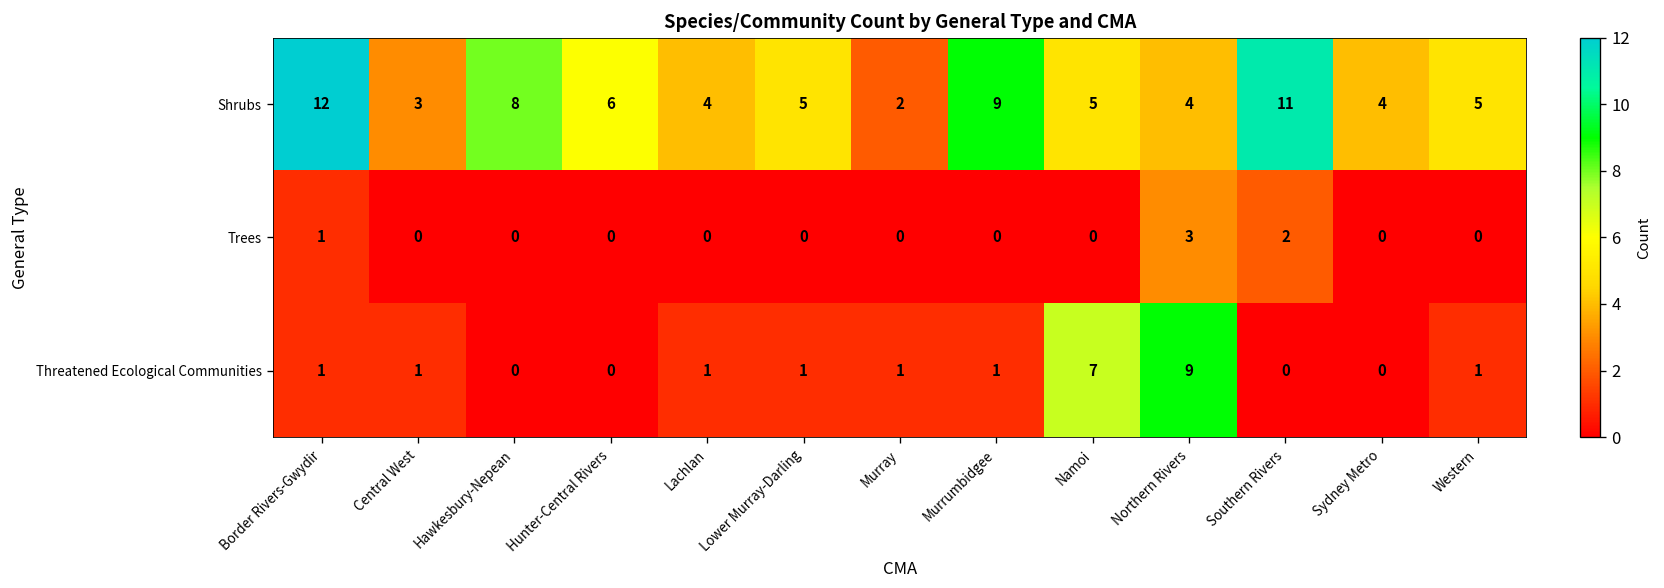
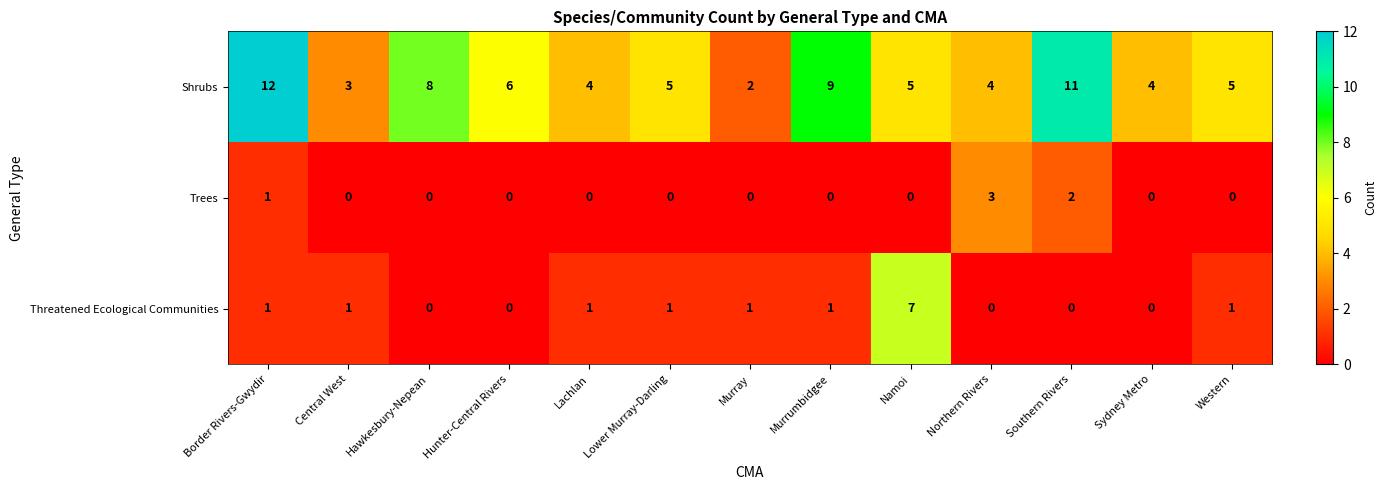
  {
    "Shrubs": {
      "Border Rivers-Gwydir": 12,
      "Central West": 3,
      "Hawkesbury-Nepean": 8,
      "Hunter-Central Rivers": 6,
      "Lachlan": 4,
      "Lower Murray-Darling": 5,
      "Murray": 2,
      "Murrumbidgee": 9,
      "Namoi": 5,
      "Northern Rivers": 4,
      "Southern Rivers": 11,
      "Sydney Metro": 4,
      "Western": 5
    },
    "Trees": {
      "Border Rivers-Gwydir": 1,
      "Central West": 0,
      "Hawkesbury-Nepean": 0,
      "Hunter-Central Rivers": 0,
      "Lachlan": 0,
      "Lower Murray-Darling": 0,
      "Murray": 0,
      "Murrumbidgee": 0,
      "Namoi": 0,
      "Northern Rivers": 3,
      "Southern Rivers": 2,
      "Sydney Metro": 0,
      "Western": 0
    },
    "Threatened Ecological Communities": {
      "Border Rivers-Gwydir": 1,
      "Central West": 1,
      "Hawkesbury-Nepean": 0,
      "Hunter-Central Rivers": 0,
      "Lachlan": 1,
      "Lower Murray-Darling": 1,
      "Murray": 1,
      "Murrumbidgee": 1,
      "Namoi": 7,
-     "Northern Rivers": 9,
+     "Northern Rivers": 0,
      "Southern Rivers": 0,
      "Sydney Metro": 0,
      "Western": 1
    }
  }
